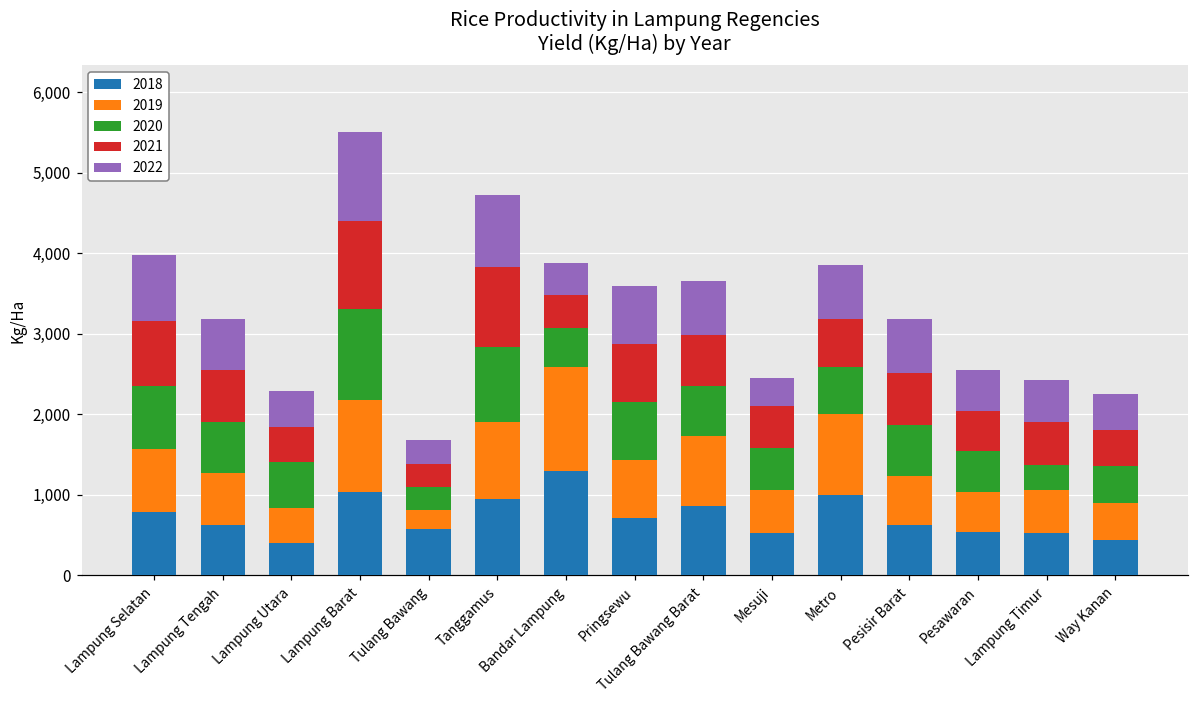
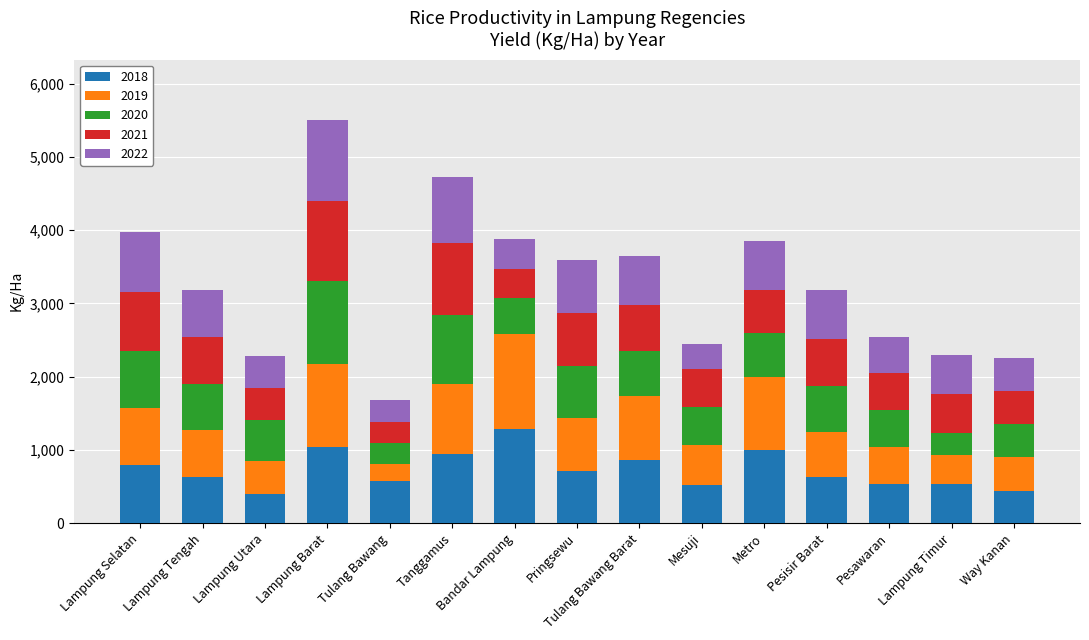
  {
    "2018": {
      "Lampung Selatan": "800",
      "Lampung Tengah": "600",
      "Lampung Utara": "400",
      "Lampung Barat": "1,000",
      "Tulang Bawang": "600",
      "Tanggamus": "1,000",
      "Bandar Lampung": "1,300",
      "Pringsewu": "700",
      "Tulang Bawang Barat": "900",
      "Mesuji": "500",
      "Metro": "1,000",
      "Pesisir Barat": "600",
      "Pesawaran": "500",
      "Lampung Timur": "500",
      "Way Kanan": "400"
    },
    "2019": {
      "Lampung Selatan": "800",
      "Lampung Tengah": "600",
      "Lampung Utara": "400",
      "Lampung Barat": "1,100",
      "Tulang Bawang": "200",
      "Tanggamus": "1,000",
      "Bandar Lampung": "1,300",
      "Pringsewu": "700",
      "Tulang Bawang Barat": "900",
      "Mesuji": "500",
      "Metro": "1,000",
      "Pesisir Barat": "600",
      "Pesawaran": "500",
-     "Lampung Timur": "500",
+     "Lampung Timur": "400",
      "Way Kanan": "500"
    },
    "2020": {
      "Lampung Selatan": "800",
      "Lampung Tengah": "600",
      "Lampung Utara": "600",
      "Lampung Barat": "1,100",
      "Tulang Bawang": "300",
      "Tanggamus": "900",
      "Bandar Lampung": "500",
      "Pringsewu": "700",
      "Tulang Bawang Barat": "600",
      "Mesuji": "500",
      "Metro": "600",
      "Pesisir Barat": "600",
      "Pesawaran": "500",
      "Lampung Timur": "300",
      "Way Kanan": "500"
    },
    "2021": {
      "Lampung Selatan": "800",
      "Lampung Tengah": "600",
      "Lampung Utara": "400",
      "Lampung Barat": "1,100",
      "Tulang Bawang": "300",
      "Tanggamus": "1,000",
      "Bandar Lampung": "400",
      "Pringsewu": "700",
      "Tulang Bawang Barat": "600",
      "Mesuji": "500",
      "Metro": "600",
      "Pesisir Barat": "600",
      "Pesawaran": "500",
      "Lampung Timur": "500",
      "Way Kanan": "500"
    },
    "2022": {
      "Lampung Selatan": "800",
      "Lampung Tengah": "600",
      "Lampung Utara": "400",
      "Lampung Barat": "1,100",
      "Tulang Bawang": "300",
      "Tanggamus": "900",
      "Bandar Lampung": "400",
      "Pringsewu": "700",
      "Tulang Bawang Barat": "700",
      "Mesuji": "300",
      "Metro": "700",
      "Pesisir Barat": "700",
      "Pesawaran": "500",
      "Lampung Timur": "500",
      "Way Kanan": "500"
    }
  }
